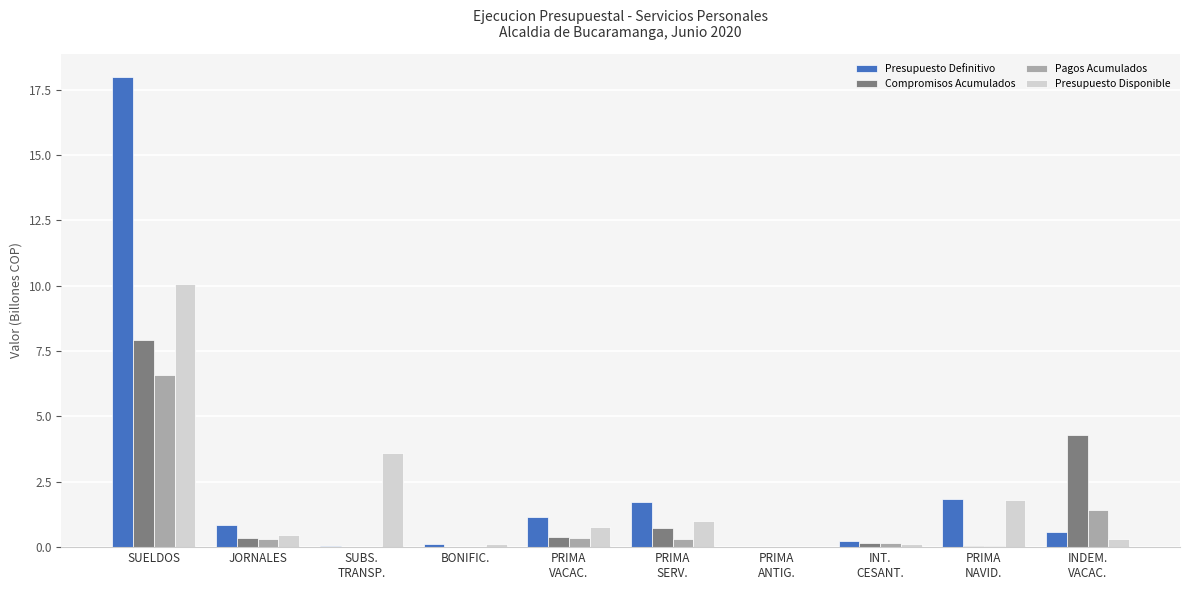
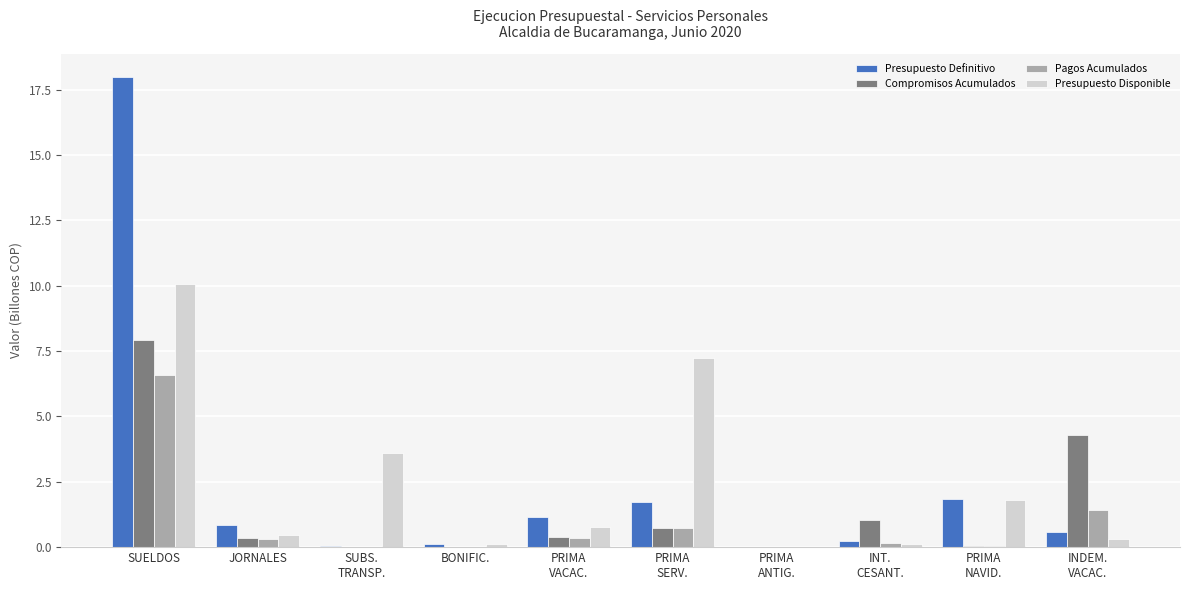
  {
    "Presupuesto Definitivo": {
      "SUELDOS": 18.0,
      "JORNALES": 0.8,
      "BONIFIC.": 0.1,
      "PRIMA VACAC.": 1.1,
      "PRIMA SERV.": 1.7,
      "INT. CESANT.": 0.2,
      "PRIMA NAVID.": 1.8,
      "INDEM. VACAC.": 0.6
    },
    "Compromisos Acumulados": {
      "SUELDOS": 7.9,
      "JORNALES": 0.4,
      "PRIMA VACAC.": 0.4,
      "PRIMA SERV.": 0.7,
-     "INT. CESANT.": 0.1,
+     "INT. CESANT.": 1.0,
      "INDEM. VACAC.": 4.3
    },
    "Pagos Acumulados": {
      "SUELDOS": 6.6,
      "JORNALES": 0.3,
      "PRIMA VACAC.": 0.3,
-     "PRIMA SERV.": 0.3,
+     "PRIMA SERV.": 0.7,
      "INT. CESANT.": 0.1,
      "INDEM. VACAC.": 1.4
    },
    "Presupuesto Disponible": {
      "SUELDOS": 10.1,
      "JORNALES": 0.5,
      "SUBS. TRANSP.": 3.6,
      "BONIFIC.": 0.1,
      "PRIMA VACAC.": 0.8,
-     "PRIMA SERV.": 1.0,
+     "PRIMA SERV.": 7.2,
      "INT. CESANT.": 0.1,
      "PRIMA NAVID.": 1.8,
      "INDEM. VACAC.": 0.3
    }
  }
